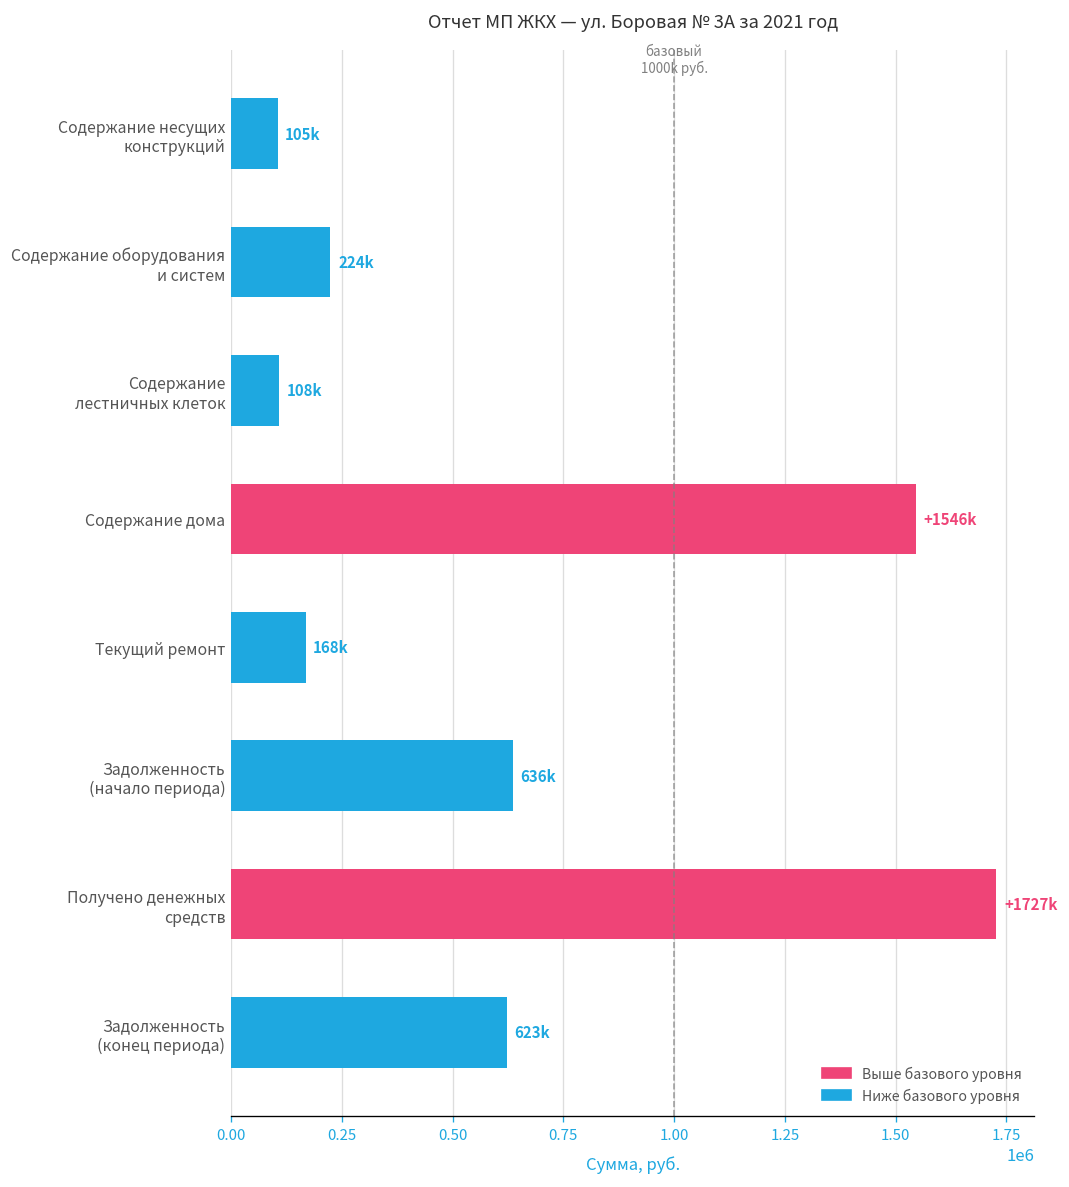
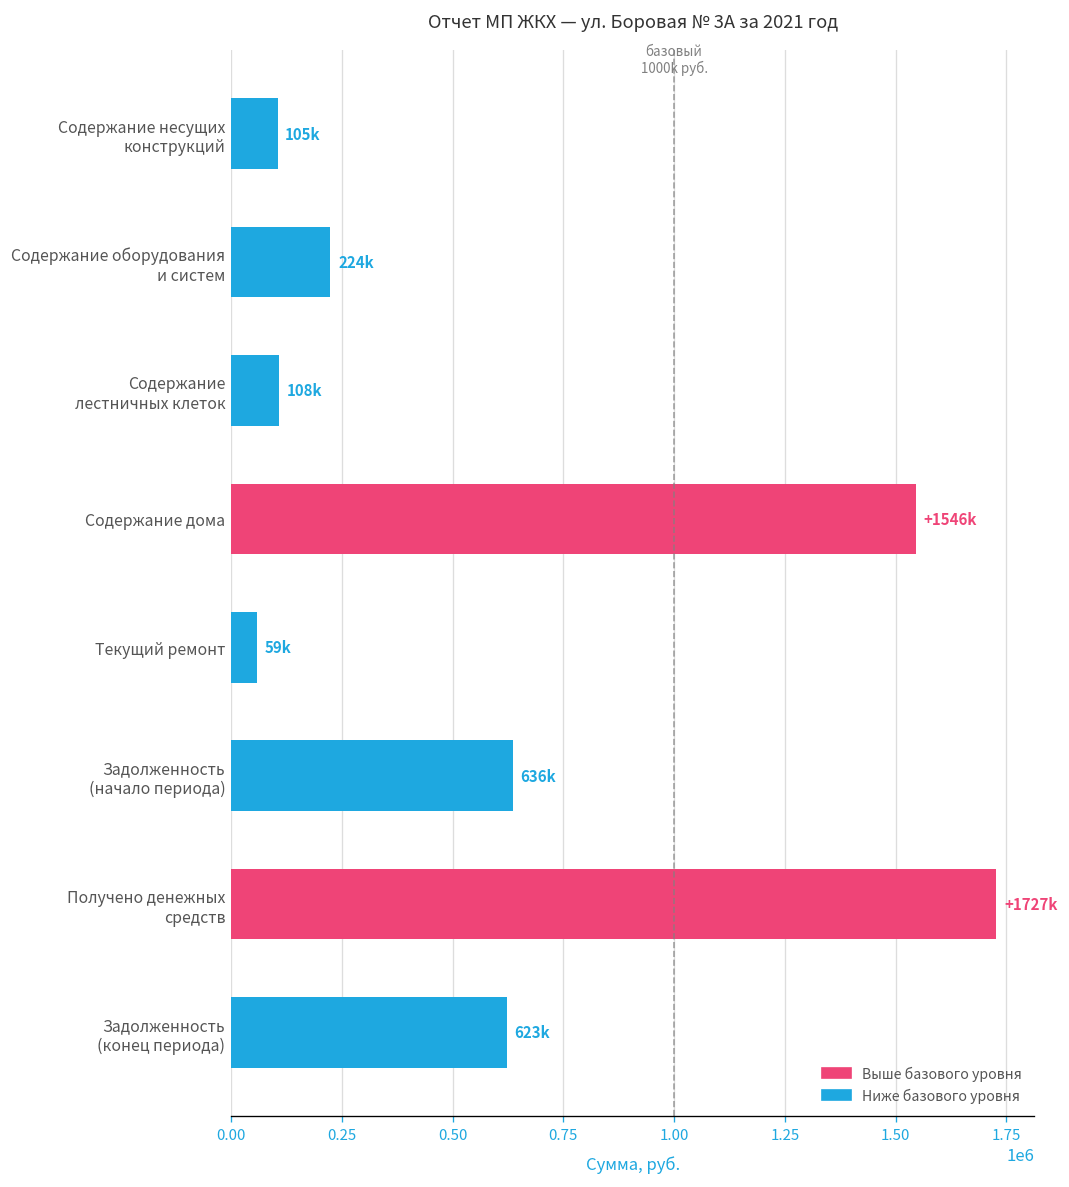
  {
    "Содержание несущих конструкций": "105k",
    "Содержание оборудования и систем": "224k",
    "Содержание лестничных клеток": "108k",
    "Содержание дома": "+1546k",
-   "Текущий ремонт": "168k",
+   "Текущий ремонт": "59k",
    "Задолженность (начало периода)": "636k",
    "Получено денежных средств": "+1727k",
    "Задолженность (конец периода)": "623k"
  }
